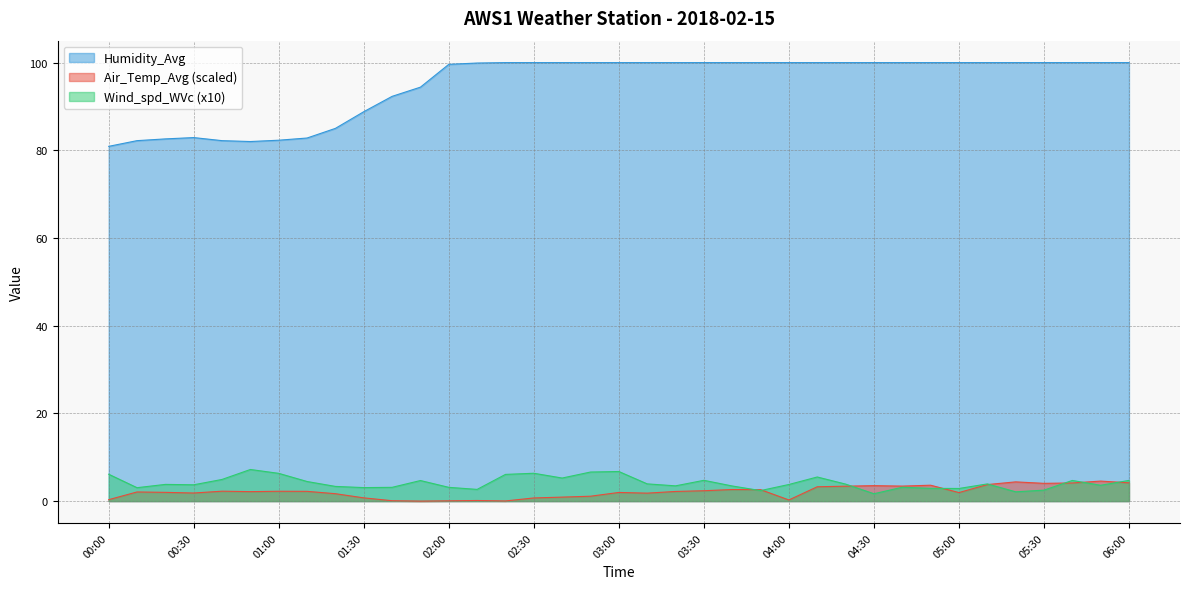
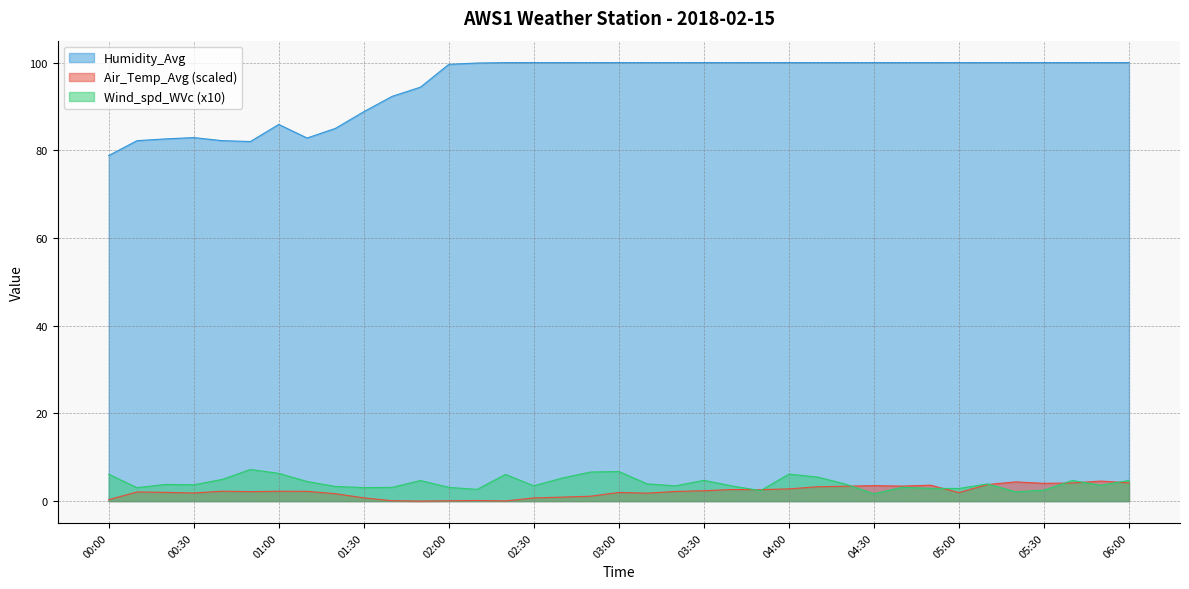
  {
    "Humidity_Avg": {
-     "00:00": 81,
+     "00:00": 79,
      "00:30": 83,
-     "01:00": 82,
+     "01:00": 86,
      "01:30": 89,
      "02:00": 100,
      "02:30": 100,
      "03:00": 100,
      "03:30": 100,
      "04:00": 100,
      "04:30": 100,
      "05:00": 100,
      "05:30": 100,
      "06:00": 100
    },
    "Air_Temp_Avg (scaled)": {
      "00:00": 0,
      "00:30": 2,
      "01:00": 2,
      "01:30": 1,
      "02:00": 0,
      "02:30": 1,
      "03:00": 2,
      "03:30": 2,
-     "04:00": 0,
+     "04:00": 3,
      "04:30": 4,
      "05:00": 2,
      "05:30": 4
    },
    "Wind_spd_WVc (x10)": {
      "00:00": 6,
      "00:30": 4,
      "01:00": 6,
      "01:30": 3,
      "02:00": 3,
-     "02:30": 6,
+     "02:30": 3,
      "03:00": 7,
      "03:30": 5,
-     "04:00": 4,
+     "04:00": 6,
      "04:30": 2,
      "05:00": 3,
      "05:30": 3
    }
  }
